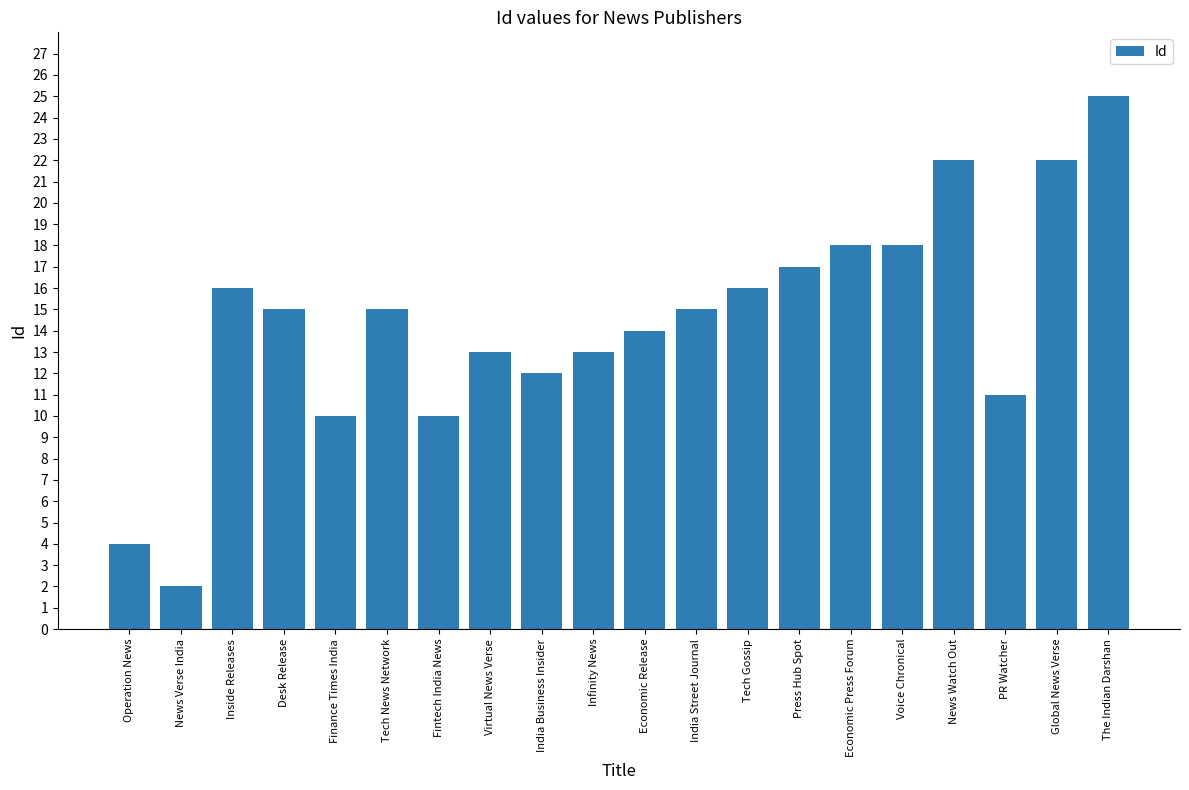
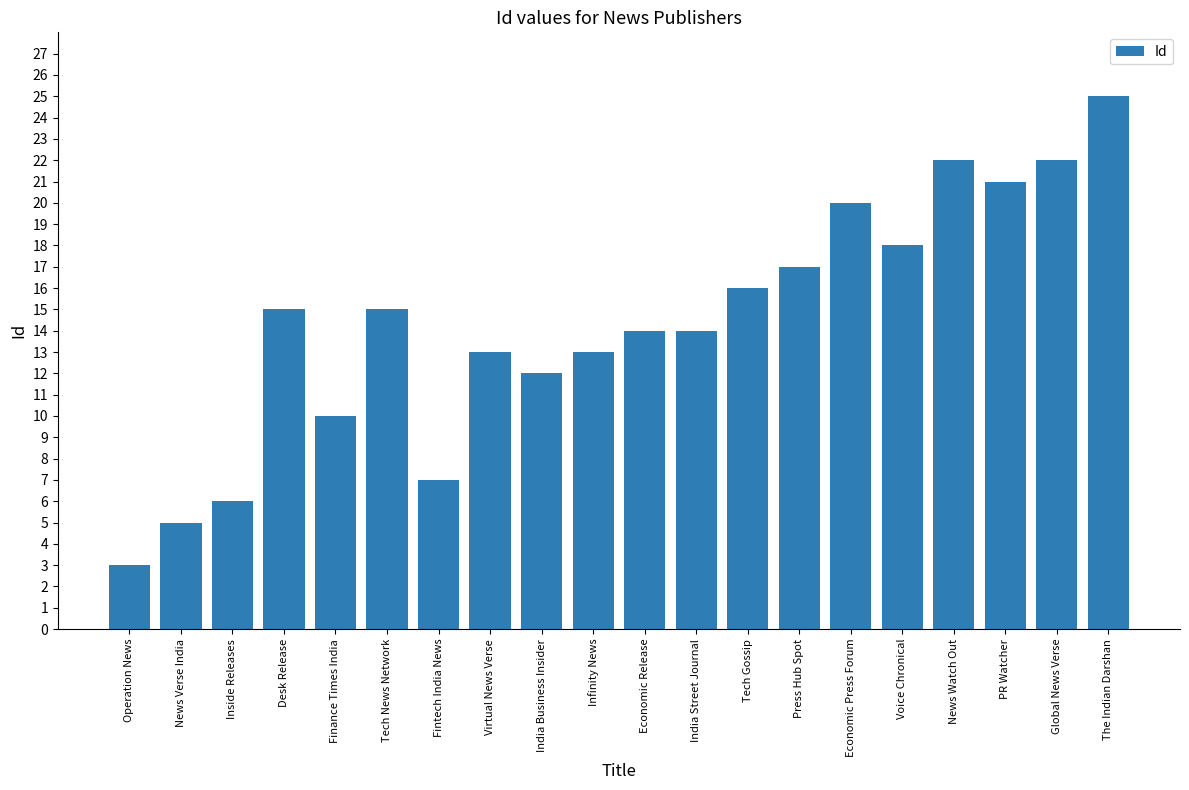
  {
-   "Operation News": 4,
-   "News Verse India": 2,
-   "Inside Releases": 16,
+   "Operation News": 3,
+   "News Verse India": 5,
+   "Inside Releases": 6,
    "Desk Release": 15,
    "Finance Times India": 10,
    "Tech News Network": 15,
-   "Fintech India News": 10,
+   "Fintech India News": 7,
    "Virtual News Verse": 13,
    "India Business Insider": 12,
    "Infinity News": 13,
    "Economic Release": 14,
-   "India Street Journal": 15,
+   "India Street Journal": 14,
    "Tech Gossip": 16,
    "Press Hub Spot": 17,
-   "Economic Press Forum": 18,
+   "Economic Press Forum": 20,
    "Voice Chronical": 18,
    "News Watch Out": 22,
-   "PR Watcher": 11,
+   "PR Watcher": 21,
    "Global News Verse": 22,
    "The Indian Darshan": 25
  }
